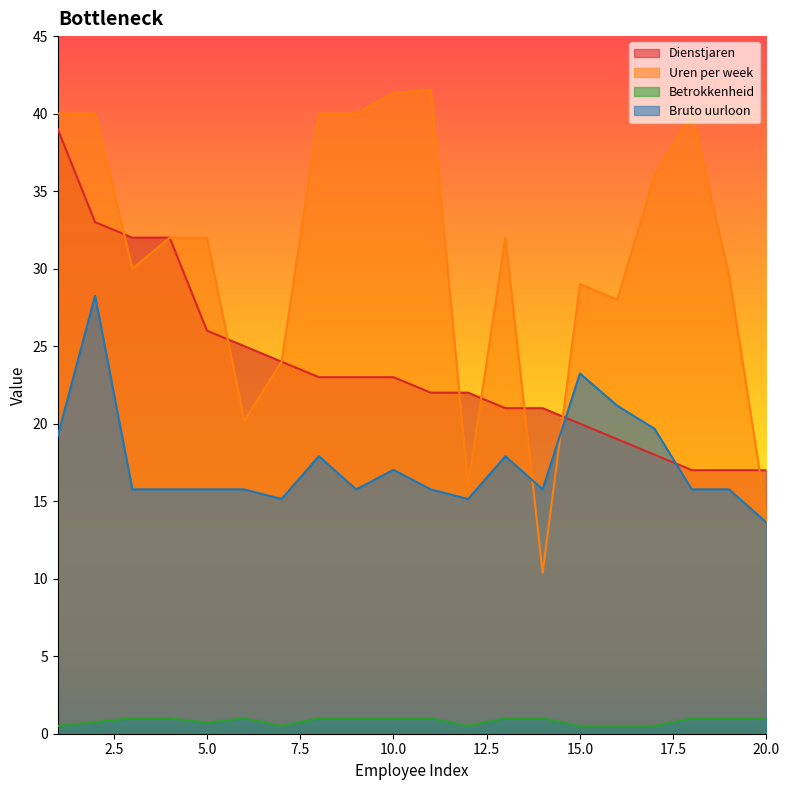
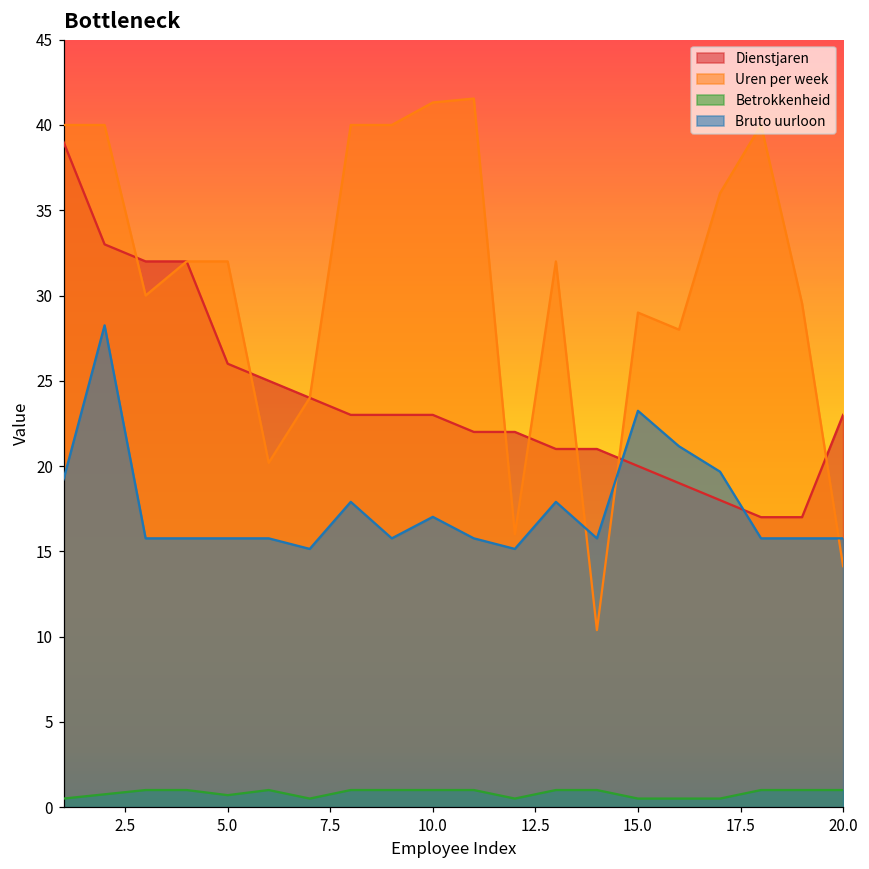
  {
    "Dienstjaren": {
      "5.0": 26,
      "10.0": 23,
      "15.0": 20,
-     "20.0": 17
+     "20.0": 23
    },
    "Uren per week": {
      "5.0": 32.0,
      "10.0": 41.3,
      "15.0": 29.0,
      "20.0": 14.1
    },
    "Betrokkenheid": {
      "5.0": 0.7,
      "10.0": 1.0,
      "15.0": 0.5,
      "20.0": 1.0
    },
    "Bruto uurloon": {
      "5.0": 15.8,
      "10.0": 17.0,
      "15.0": 23.2,
-     "20.0": 13.6
+     "20.0": 15.8
    }
  }
